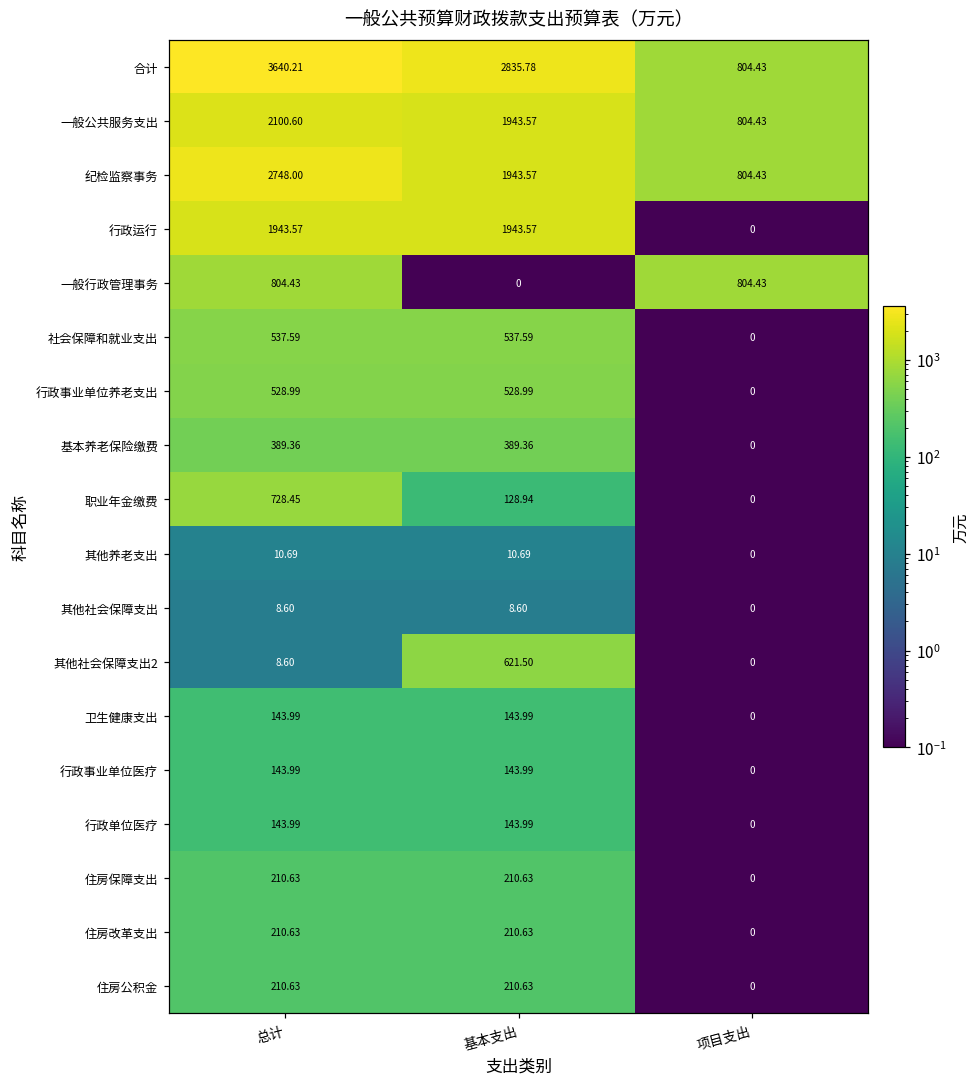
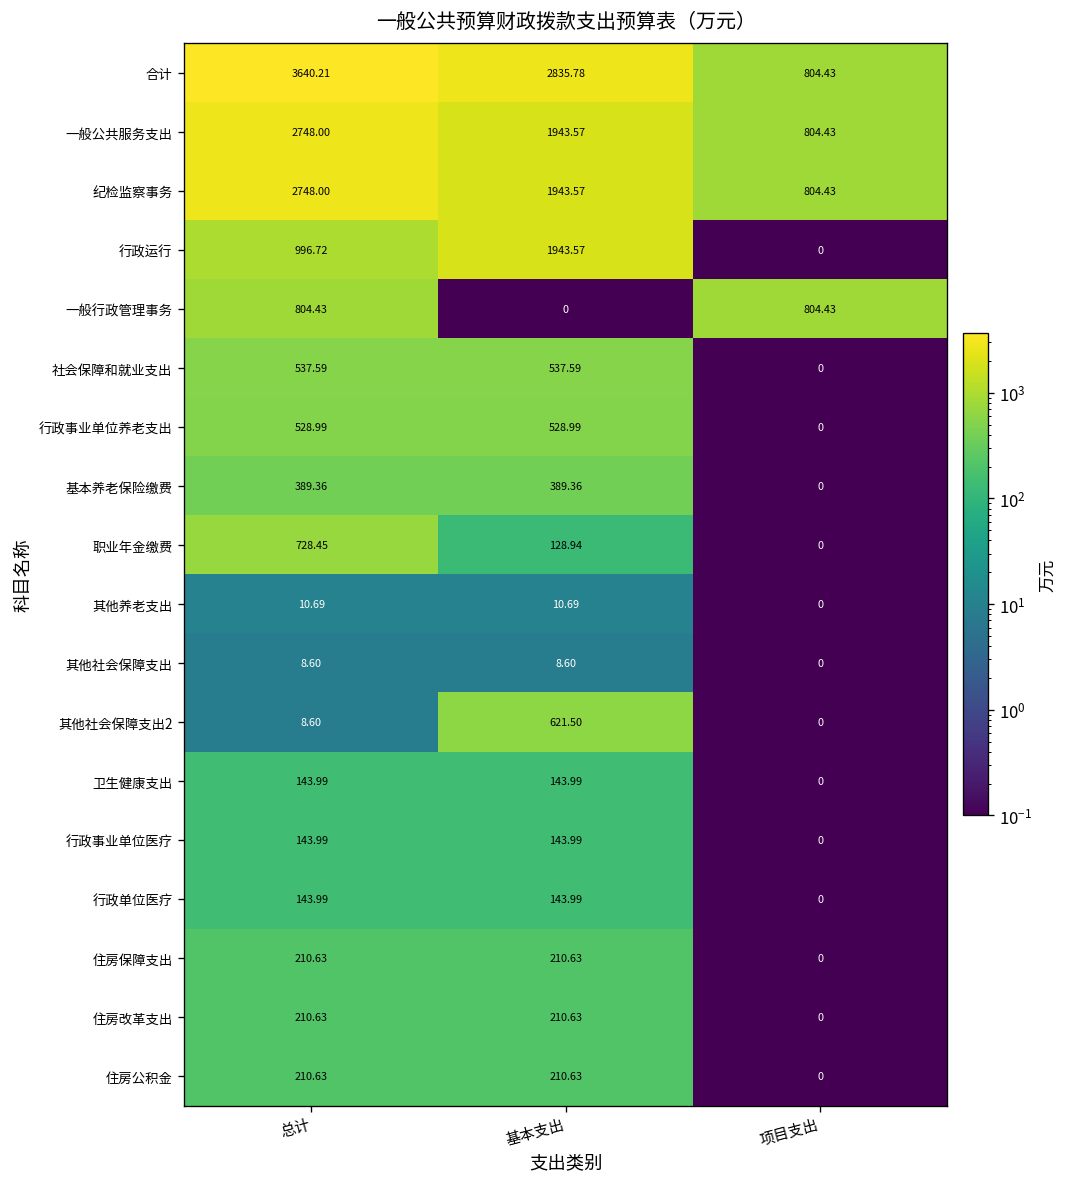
  {
    "合计": {
      "总计": 3640.21,
      "基本支出": 2835.78,
      "项目支出": 804.43
    },
    "一般公共服务支出": {
-     "总计": 2100.60,
+     "总计": 2748.00,
      "基本支出": 1943.57,
      "项目支出": 804.43
    },
    "纪检监察事务": {
      "总计": 2748.00,
      "基本支出": 1943.57,
      "项目支出": 804.43
    },
    "行政运行": {
-     "总计": 1943.57,
+     "总计": 996.72,
      "基本支出": 1943.57,
      "项目支出": 0
    },
    "一般行政管理事务": {
      "总计": 804.43,
      "基本支出": 0,
      "项目支出": 804.43
    },
    "社会保障和就业支出": {
      "总计": 537.59,
      "基本支出": 537.59,
      "项目支出": 0
    },
    "行政事业单位养老支出": {
      "总计": 528.99,
      "基本支出": 528.99,
      "项目支出": 0
    },
    "基本养老保险缴费": {
      "总计": 389.36,
      "基本支出": 389.36,
      "项目支出": 0
    },
    "职业年金缴费": {
      "总计": 728.45,
      "基本支出": 128.94,
      "项目支出": 0
    },
    "其他养老支出": {
      "总计": 10.69,
      "基本支出": 10.69,
      "项目支出": 0
    },
    "其他社会保障支出": {
      "总计": 8.60,
      "基本支出": 8.60,
      "项目支出": 0
    },
    "其他社会保障支出2": {
      "总计": 8.60,
      "基本支出": 621.50,
      "项目支出": 0
    },
    "卫生健康支出": {
      "总计": 143.99,
      "基本支出": 143.99,
      "项目支出": 0
    },
    "行政事业单位医疗": {
      "总计": 143.99,
      "基本支出": 143.99,
      "项目支出": 0
    },
    "行政单位医疗": {
      "总计": 143.99,
      "基本支出": 143.99,
      "项目支出": 0
    },
    "住房保障支出": {
      "总计": 210.63,
      "基本支出": 210.63,
      "项目支出": 0
    },
    "住房改革支出": {
      "总计": 210.63,
      "基本支出": 210.63,
      "项目支出": 0
    },
    "住房公积金": {
      "总计": 210.63,
      "基本支出": 210.63,
      "项目支出": 0
    }
  }
